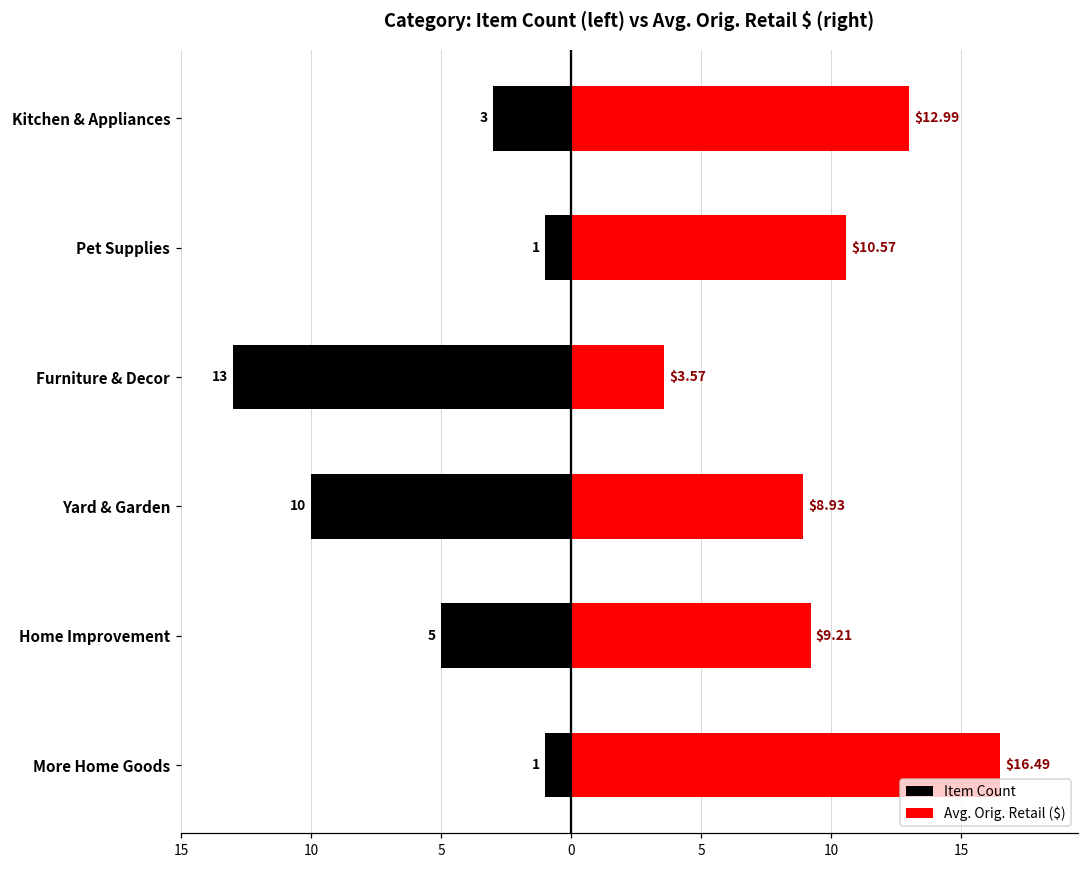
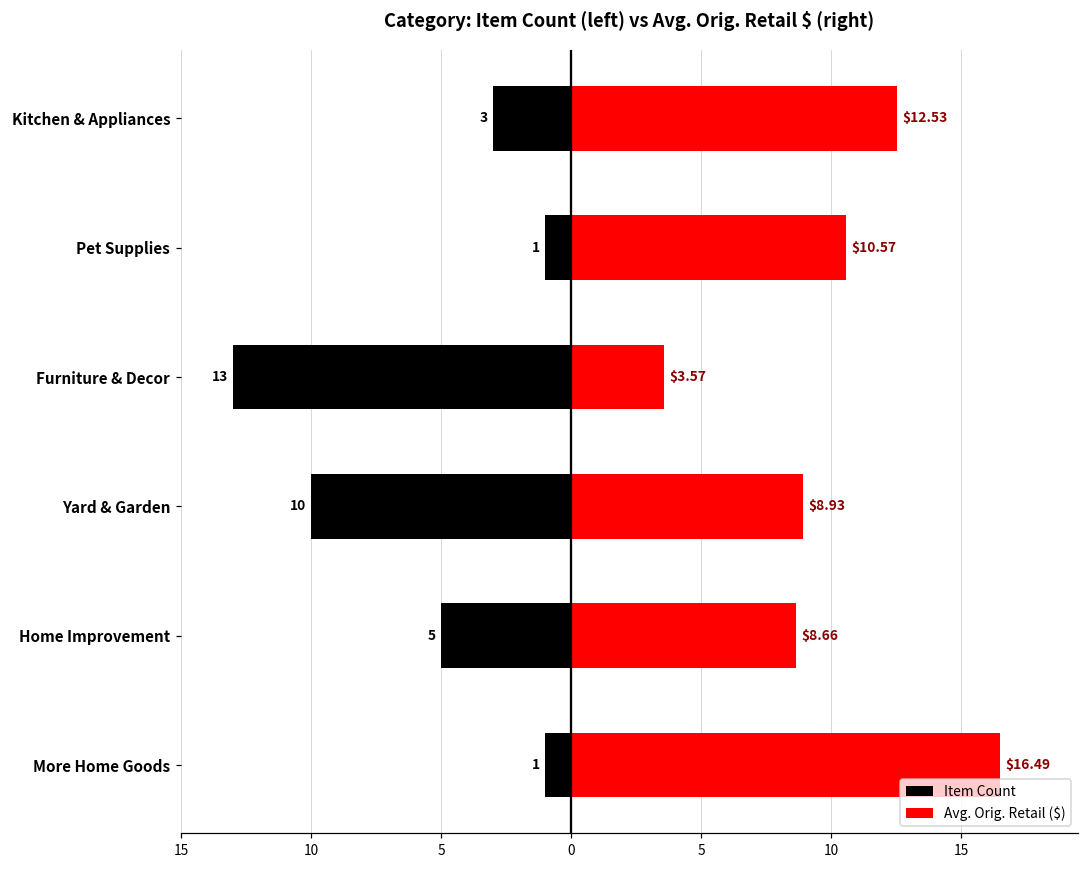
  {
    "Avg. Orig. Retail ($)": {
-     "Kitchen & Appliances": "$12.99",
+     "Kitchen & Appliances": "$12.53",
      "Pet Supplies": "$10.57",
      "Furniture & Decor": "$3.57",
      "Yard & Garden": "$8.93",
-     "Home Improvement": "$9.21",
+     "Home Improvement": "$8.66",
      "More Home Goods": "$16.49"
    }
  }
